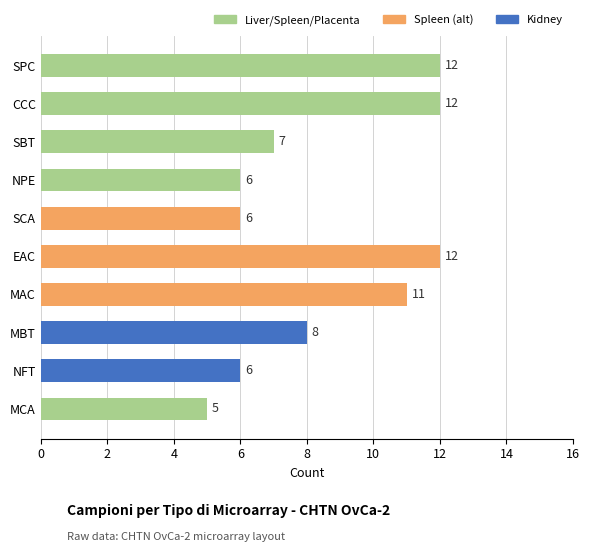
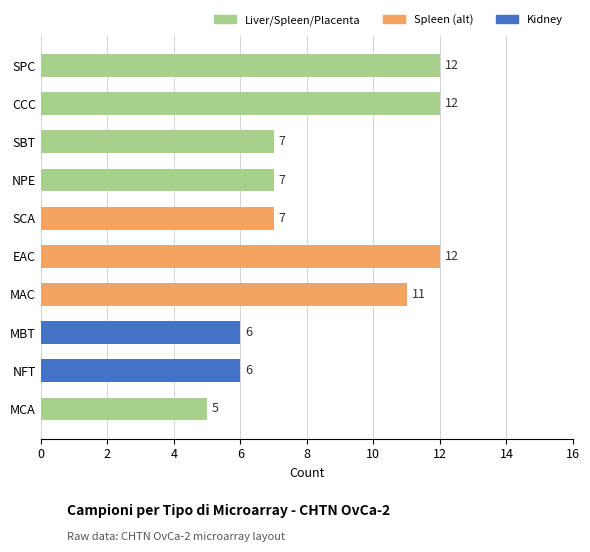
  {
    "SPC": 12,
    "CCC": 12,
    "SBT": 7,
-   "NPE": 6,
-   "SCA": 6,
+   "NPE": 7,
+   "SCA": 7,
    "EAC": 12,
    "MAC": 11,
-   "MBT": 8,
+   "MBT": 6,
    "NFT": 6,
    "MCA": 5
  }
